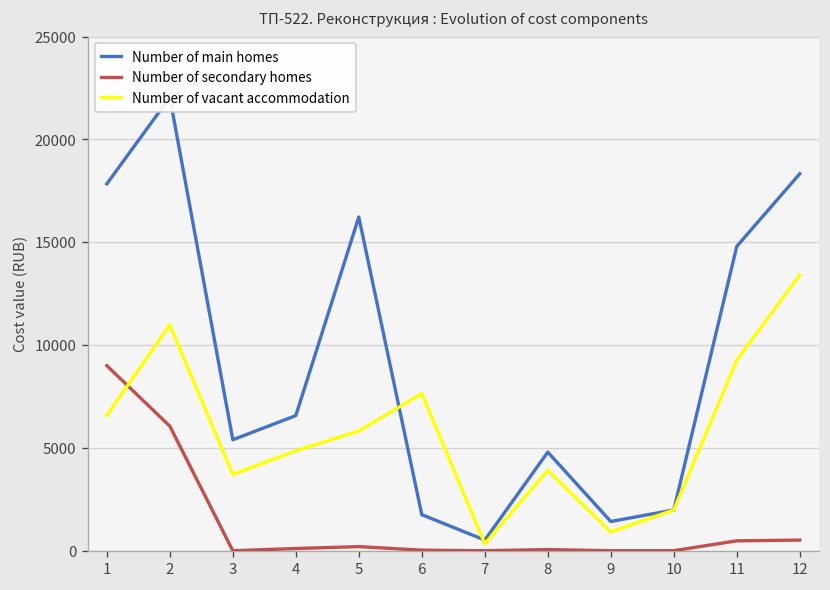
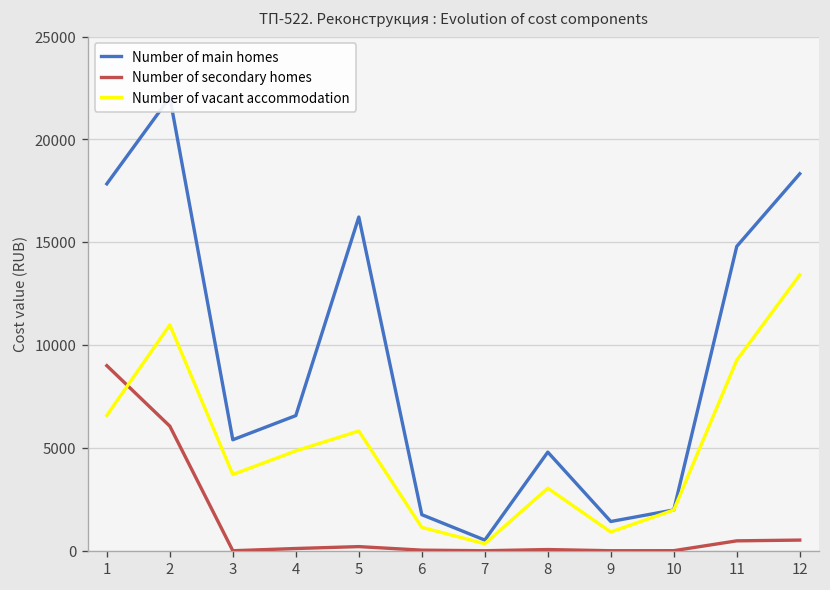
  {
    "Number of main homes": {
      "1": 17800,
      "3": 5400,
      "4": 6600,
      "5": 16200,
      "6": 1800,
      "7": 500,
      "8": 4800,
      "9": 1400,
      "11": 14800,
      "12": 18300
    },
    "Number of secondary homes": {
      "1": 9000,
      "2": 6100,
      "3": 0,
      "4": 100,
      "5": 200,
      "6": 0,
      "7": 0,
      "8": 100,
      "9": 0,
      "10": 0,
      "11": 500,
      "12": 500
    },
    "Number of vacant accommodation": {
      "1": 6600,
      "2": 11000,
      "3": 3700,
      "4": 4900,
      "5": 5800,
-     "6": 7600,
+     "6": 1100,
      "7": 300,
-     "8": 3900,
+     "8": 3000,
      "9": 900,
      "11": 9300,
      "12": 13400
    }
  }
